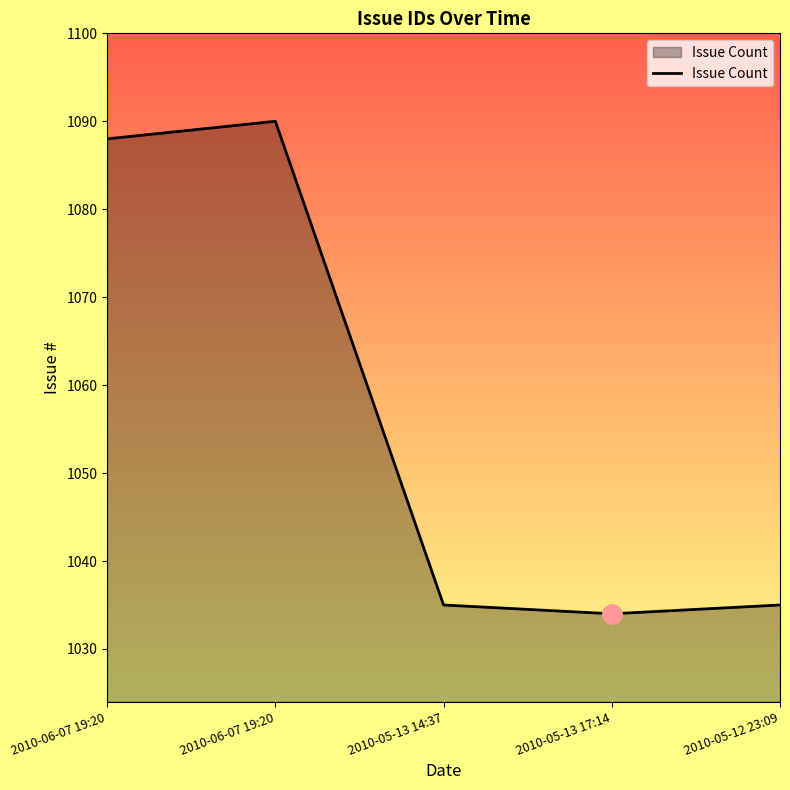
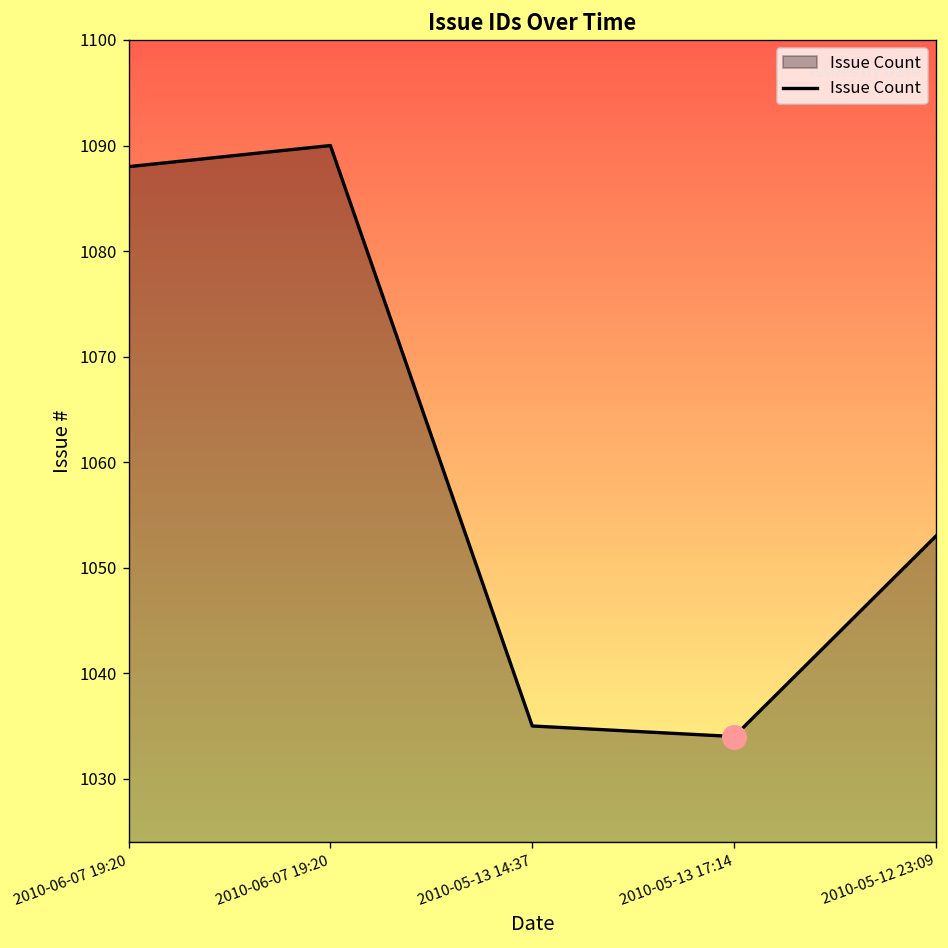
  {
    "Issue Count": {
      "2010-05-13 14:37": 1035,
-     "2010-05-12 23:09": 1035
+     "2010-05-12 23:09": 1053
    }
  }
